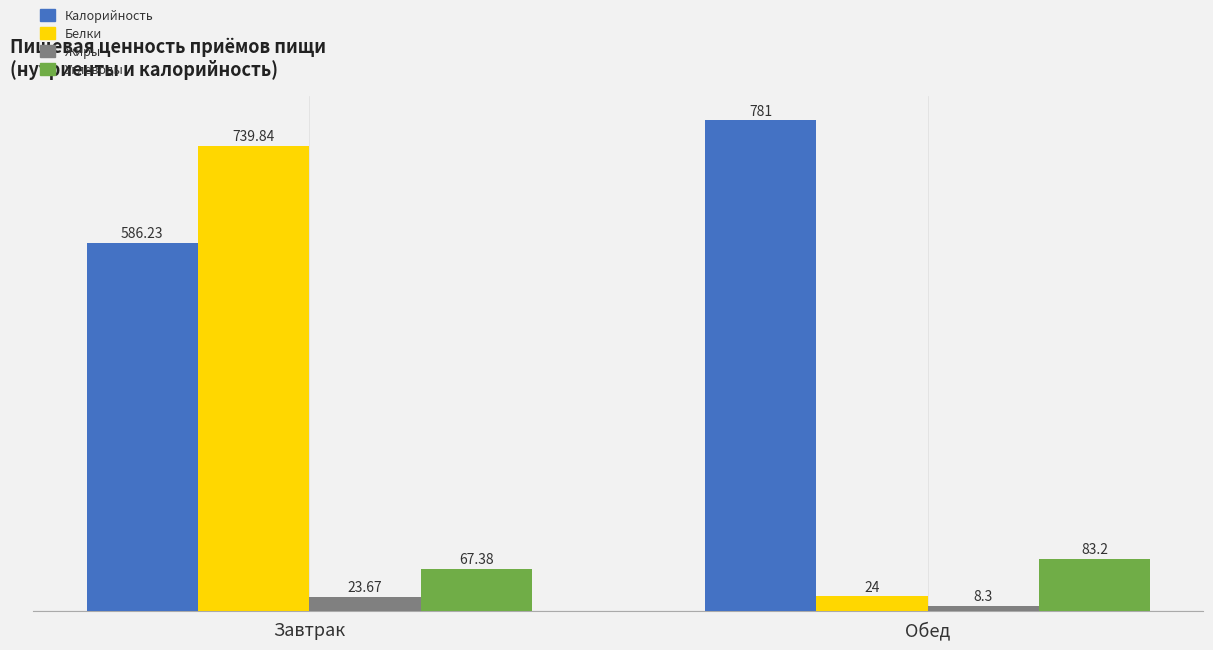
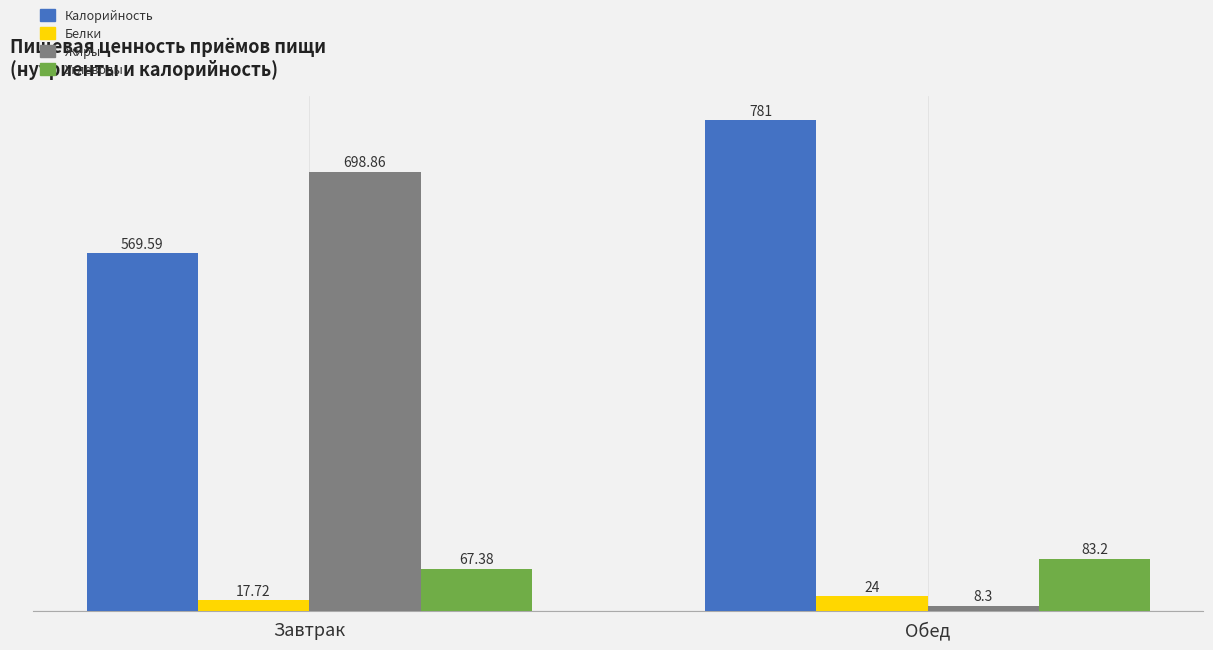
  {
    "Калорийность": {
-     "Завтрак": 586.23,
+     "Завтрак": 569.59,
      "Обед": 781
    },
    "Белки": {
-     "Завтрак": 739.84,
+     "Завтрак": 17.72,
      "Обед": 24
    },
    "Жиры": {
-     "Завтрак": 23.67,
+     "Завтрак": 698.86,
      "Обед": 8.3
    },
    "Углеводы": {
      "Завтрак": 67.38,
      "Обед": 83.2
    }
  }
